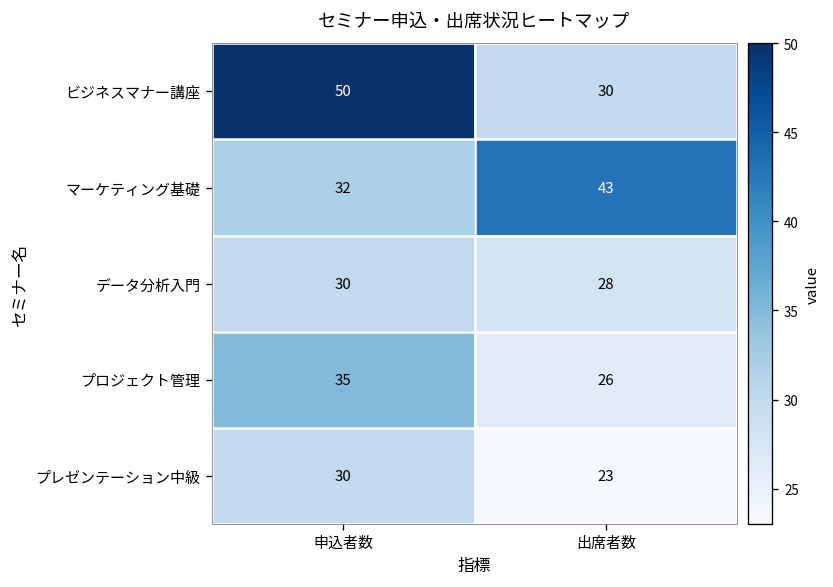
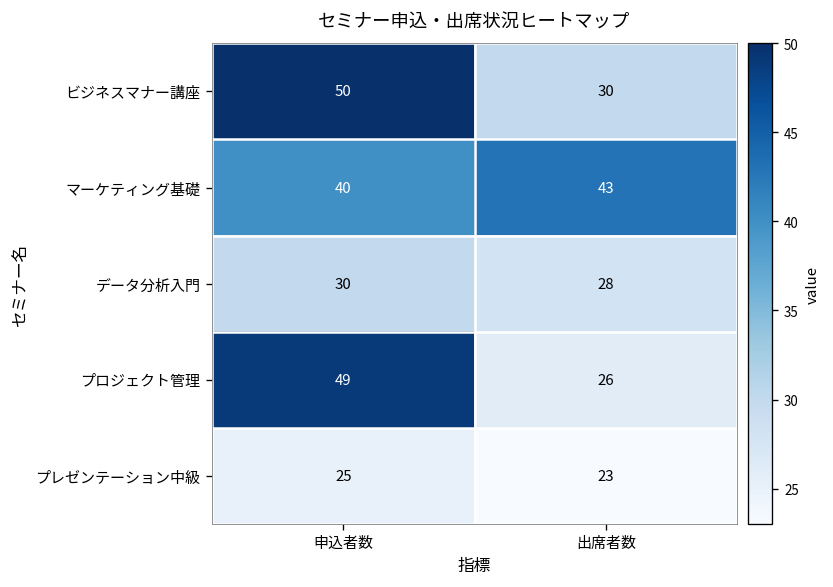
  {
    "ビジネスマナー講座": {
      "申込者数": 50,
      "出席者数": 30
    },
    "マーケティング基礎": {
-     "申込者数": 32,
+     "申込者数": 40,
      "出席者数": 43
    },
    "データ分析入門": {
      "申込者数": 30,
      "出席者数": 28
    },
    "プロジェクト管理": {
-     "申込者数": 35,
+     "申込者数": 49,
      "出席者数": 26
    },
    "プレゼンテーション中級": {
-     "申込者数": 30,
+     "申込者数": 25,
      "出席者数": 23
    }
  }
